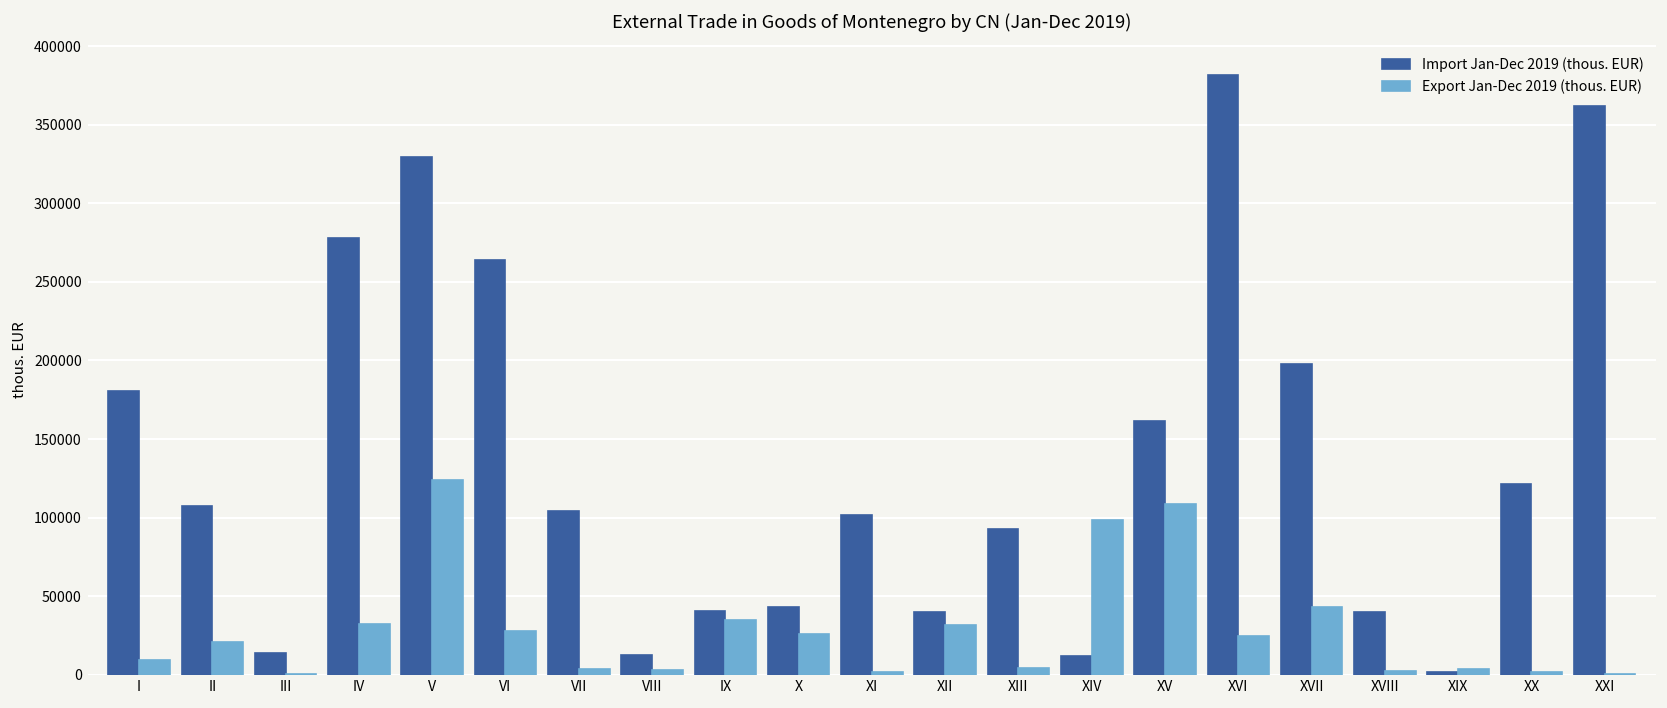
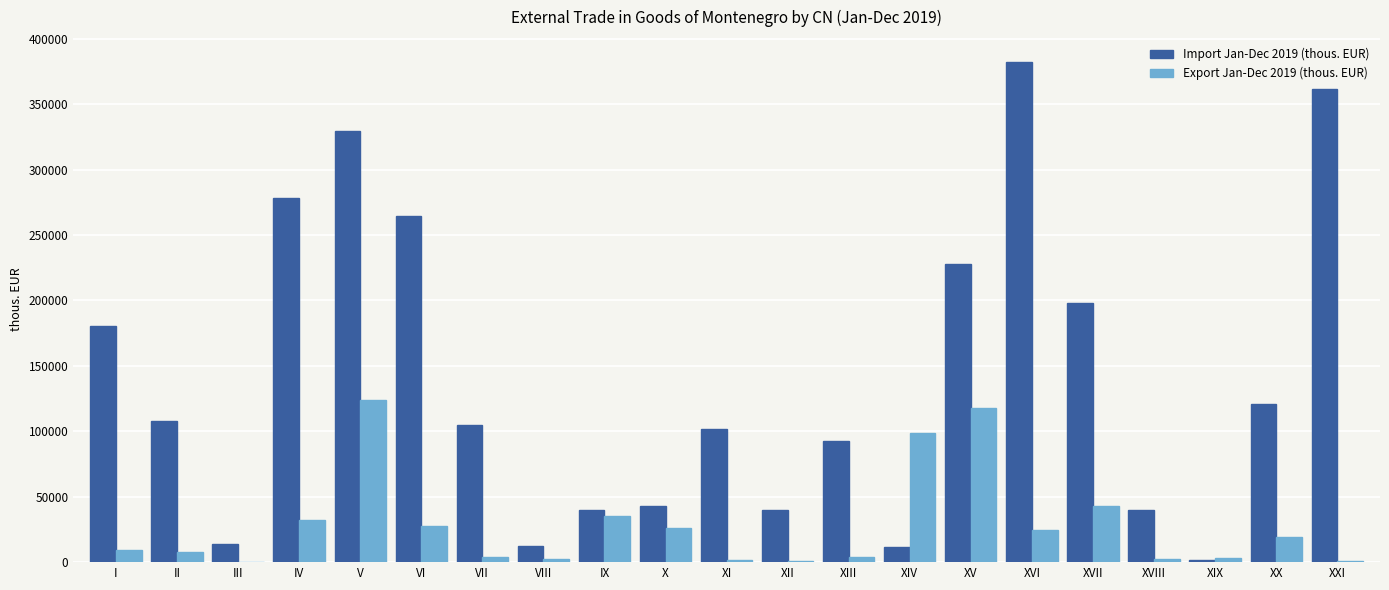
  {
    "Import Jan-Dec 2019 (thous. EUR)": {
      "I": 181000,
      "II": 108000,
      "III": 14000,
      "IV": 278000,
      "V": 329000,
      "VI": 264000,
      "VII": 104000,
      "VIII": 12000,
      "IX": 40000,
      "X": 43000,
      "XI": 101000,
      "XII": 40000,
      "XIII": 93000,
      "XIV": 12000,
-     "XV": 161000,
+     "XV": 228000,
      "XVI": 382000,
      "XVII": 198000,
      "XVIII": 40000,
      "XX": 121000,
      "XXI": 362000
    },
    "Export Jan-Dec 2019 (thous. EUR)": {
      "I": 10000,
-     "II": 21000,
+     "II": 8000,
      "IV": 32000,
      "V": 124000,
      "VI": 28000,
      "VII": 4000,
      "VIII": 3000,
      "IX": 35000,
      "X": 26000,
-     "XII": 31000,
+     "XII": 0,
      "XIII": 4000,
      "XIV": 98000,
-     "XV": 109000,
+     "XV": 118000,
      "XVI": 24000,
      "XVII": 43000,
      "XVIII": 2000,
      "XIX": 3000,
-     "XX": 2000
+     "XX": 19000
    }
  }
